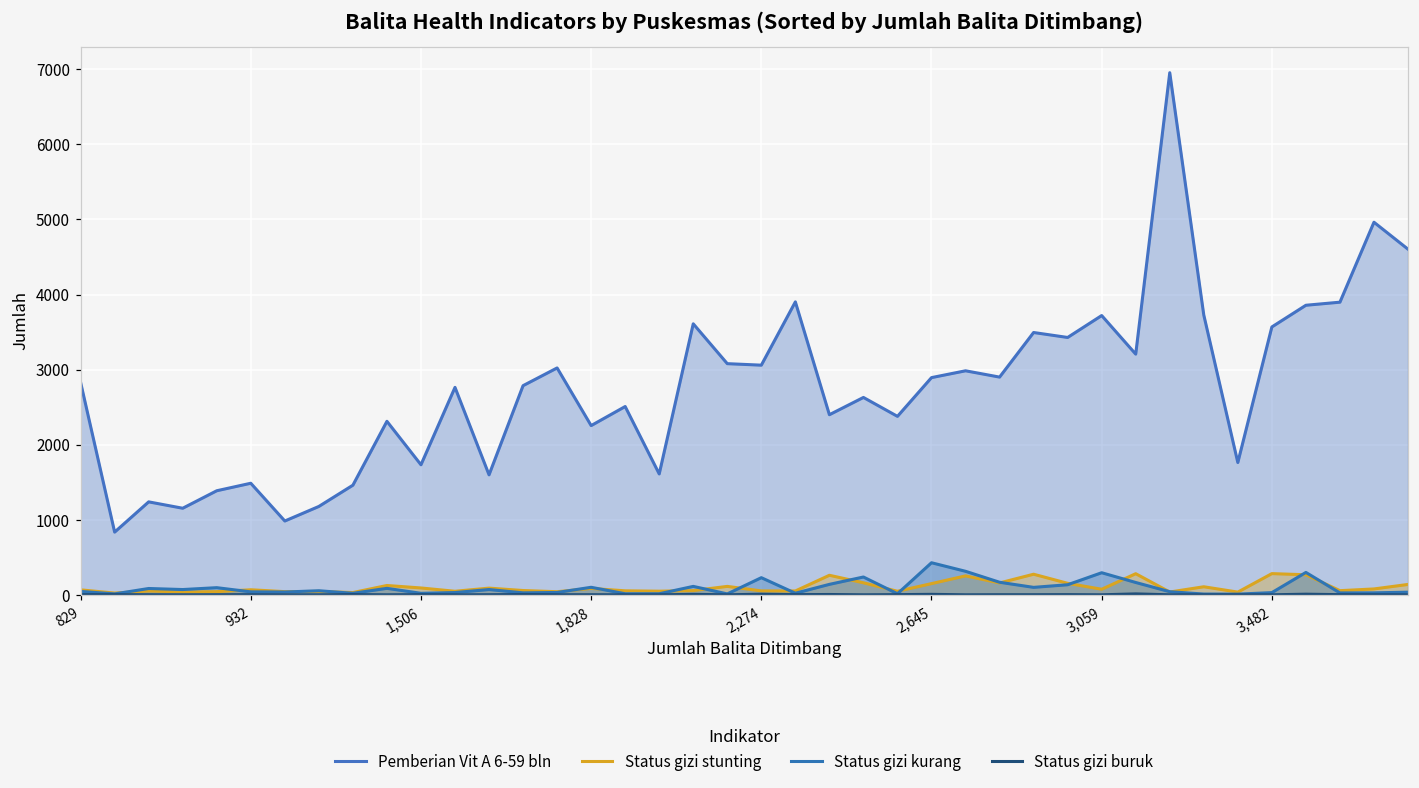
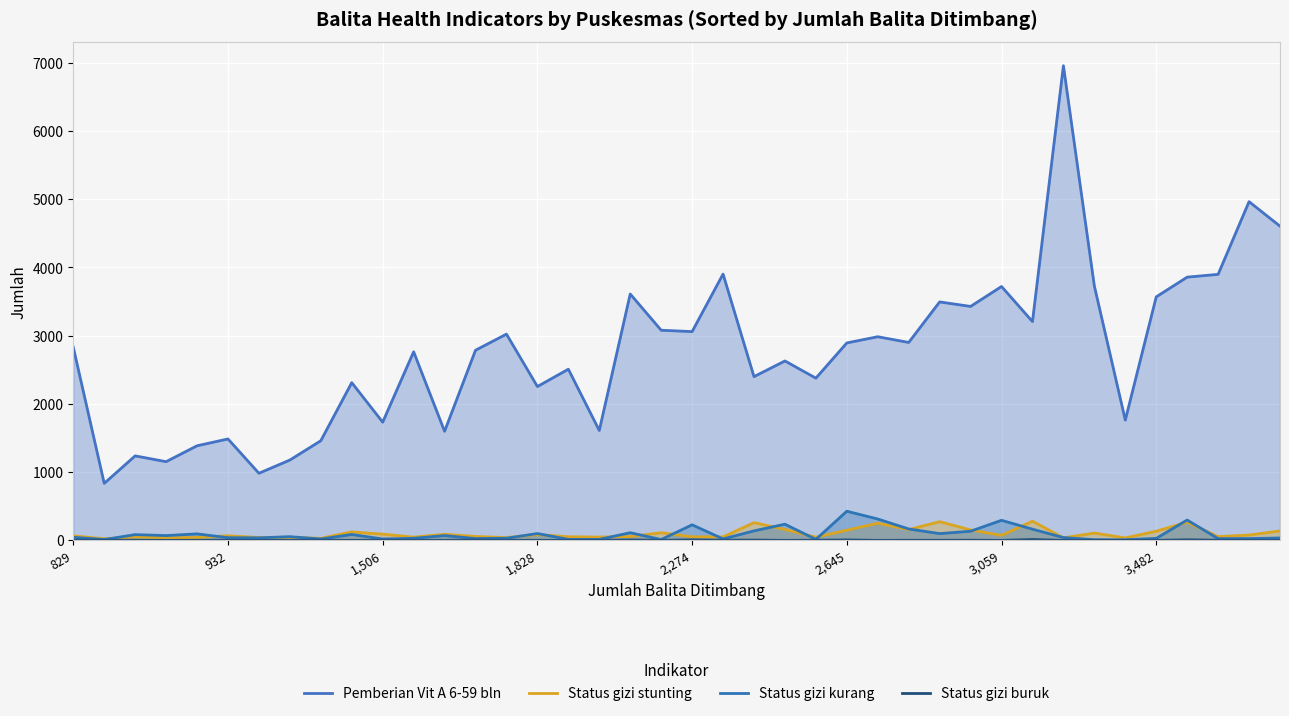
  {
    "Status gizi stunting": {
      "1,506": 100,
      "2,274": 100,
      "2,645": 100,
      "3,059": 100,
-     "3,482": 300
+     "3,482": 100
    },
    "Status gizi buruk": {
      "829": 0,
      "932": 0,
      "1,828": 0,
      "2,274": 0,
      "2,645": 0,
      "3,059": 0
    }
  }
